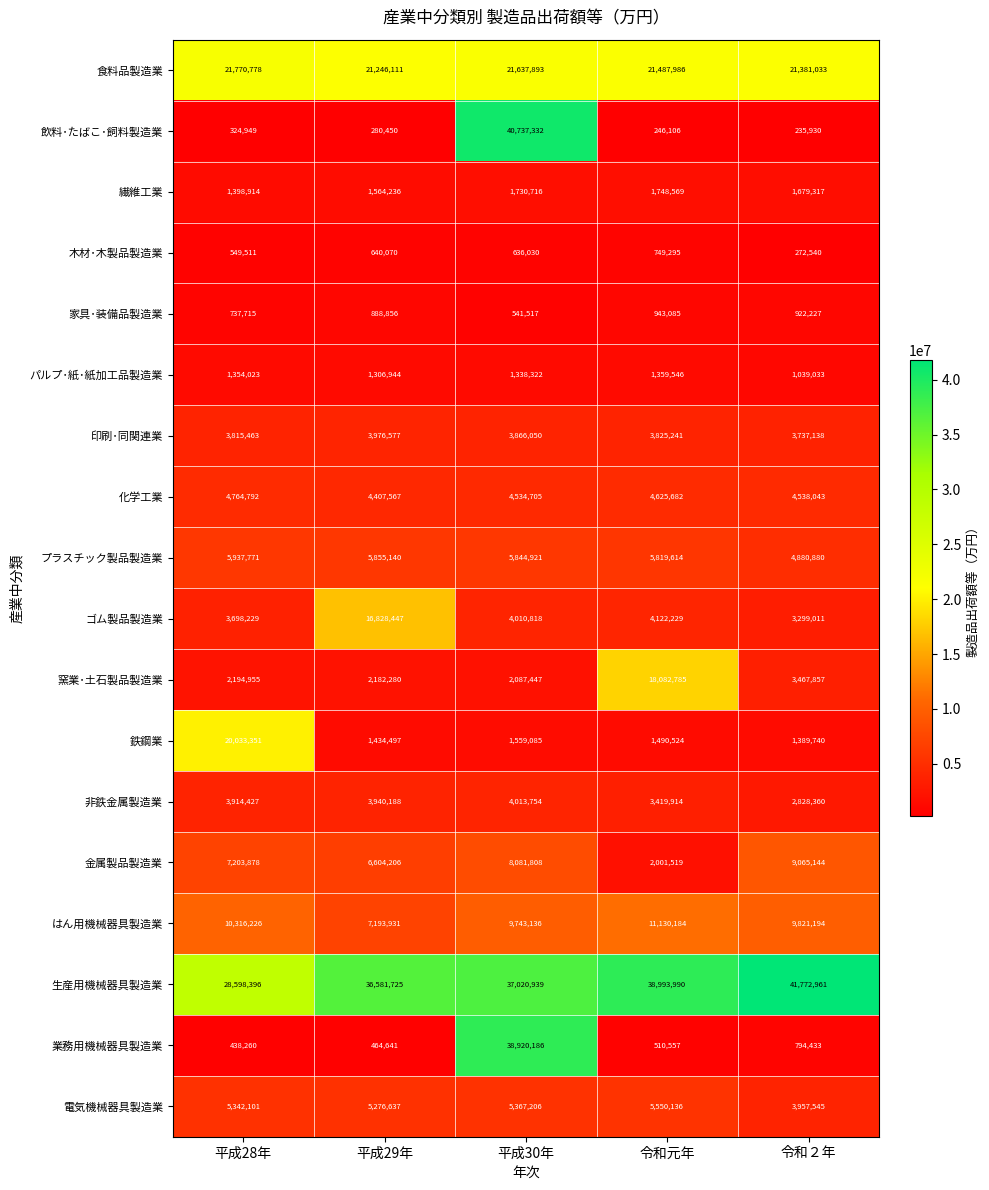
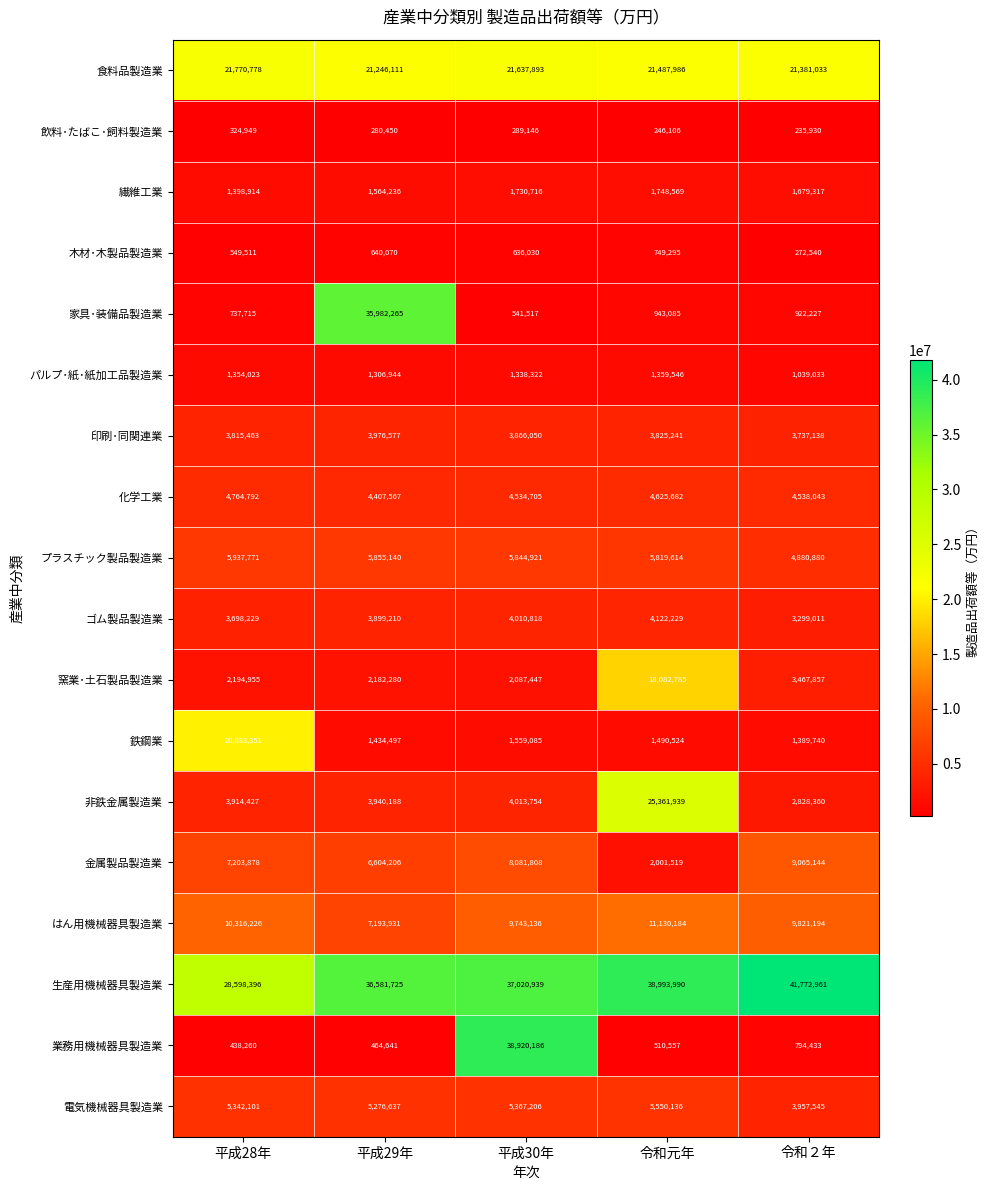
  {
    "食料品製造業": {
      "平成28年": "21,770,778",
      "平成29年": "21,246,111",
      "平成30年": "21,637,893",
      "令和元年": "21,487,986",
      "令和２年": "21,381,033"
    },
    "飲料･たばこ･飼料製造業": {
      "平成28年": "324,949",
      "平成29年": "280,450",
-     "平成30年": "40,737,332",
+     "平成30年": "289,146",
      "令和元年": "246,106",
      "令和２年": "235,930"
    },
    "繊維工業": {
      "平成28年": "1,398,914",
      "平成29年": "1,564,236",
      "平成30年": "1,730,716",
      "令和元年": "1,748,569",
      "令和２年": "1,679,317"
    },
    "木材･木製品製造業": {
      "平成28年": "549,511",
      "平成29年": "640,070",
      "平成30年": "636,030",
      "令和元年": "749,295",
      "令和２年": "272,540"
    },
    "家具･装備品製造業": {
      "平成28年": "737,715",
-     "平成29年": "888,856",
+     "平成29年": "35,982,265",
      "平成30年": "541,517",
      "令和元年": "943,085",
      "令和２年": "922,227"
    },
    "パルプ･紙･紙加工品製造業": {
      "平成28年": "1,354,023",
      "平成29年": "1,306,944",
      "平成30年": "1,338,322",
      "令和元年": "1,359,546",
      "令和２年": "1,039,033"
    },
    "印刷･同関連業": {
      "平成28年": "3,815,463",
      "平成29年": "3,976,577",
      "平成30年": "3,866,050",
      "令和元年": "3,825,241",
      "令和２年": "3,737,138"
    },
    "化学工業": {
      "平成28年": "4,764,792",
      "平成29年": "4,407,567",
      "平成30年": "4,534,705",
      "令和元年": "4,625,682",
      "令和２年": "4,538,043"
    },
    "プラスチック製品製造業": {
      "平成28年": "5,937,771",
      "平成29年": "5,855,140",
      "平成30年": "5,844,921",
      "令和元年": "5,819,614",
      "令和２年": "4,880,880"
    },
    "ゴム製品製造業": {
      "平成28年": "3,698,229",
-     "平成29年": "16,828,447",
+     "平成29年": "3,899,210",
      "平成30年": "4,010,818",
      "令和元年": "4,122,229",
      "令和２年": "3,299,011"
    },
    "窯業･土石製品製造業": {
      "平成28年": "2,194,955",
      "平成29年": "2,182,280",
      "平成30年": "2,087,447",
      "令和元年": "18,082,785",
      "令和２年": "3,467,857"
    },
    "鉄鋼業": {
      "平成28年": "20,033,351",
      "平成29年": "1,434,497",
      "平成30年": "1,559,085",
      "令和元年": "1,490,524",
      "令和２年": "1,389,740"
    },
    "非鉄金属製造業": {
      "平成28年": "3,914,427",
      "平成29年": "3,940,188",
      "平成30年": "4,013,754",
-     "令和元年": "3,419,914",
+     "令和元年": "25,361,939",
      "令和２年": "2,828,360"
    },
    "金属製品製造業": {
      "平成28年": "7,203,878",
      "平成29年": "6,604,206",
      "平成30年": "8,081,808",
      "令和元年": "2,001,519",
      "令和２年": "9,065,144"
    },
    "はん用機械器具製造業": {
      "平成28年": "10,316,226",
      "平成29年": "7,193,931",
      "平成30年": "9,743,136",
      "令和元年": "11,130,184",
      "令和２年": "9,821,194"
    },
    "生産用機械器具製造業": {
      "平成28年": "28,598,396",
      "平成29年": "36,581,725",
      "平成30年": "37,020,939",
      "令和元年": "38,993,990",
      "令和２年": "41,772,961"
    },
    "業務用機械器具製造業": {
      "平成28年": "438,260",
      "平成29年": "464,641",
      "平成30年": "38,920,186",
      "令和元年": "510,557",
      "令和２年": "794,433"
    },
    "電気機械器具製造業": {
      "平成28年": "5,342,101",
      "平成29年": "5,276,637",
      "平成30年": "5,367,206",
      "令和元年": "5,550,136",
      "令和２年": "3,957,545"
    }
  }
